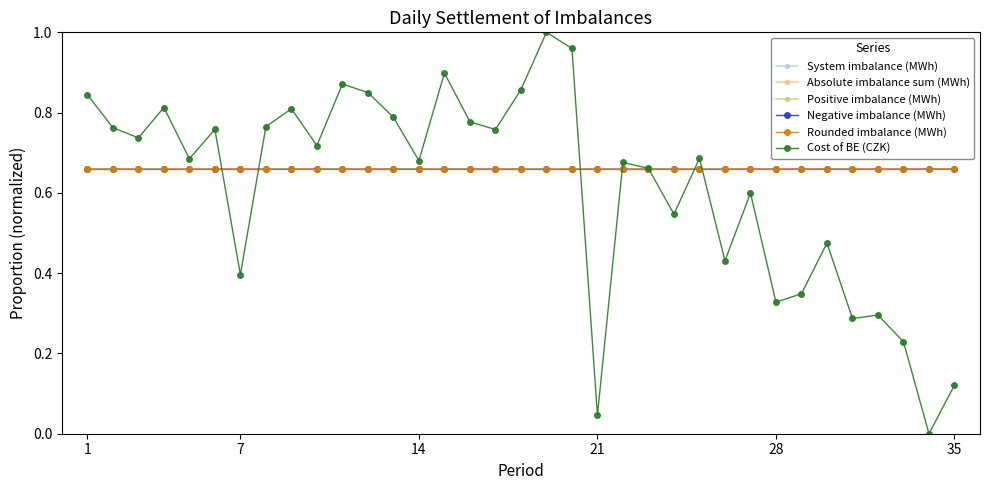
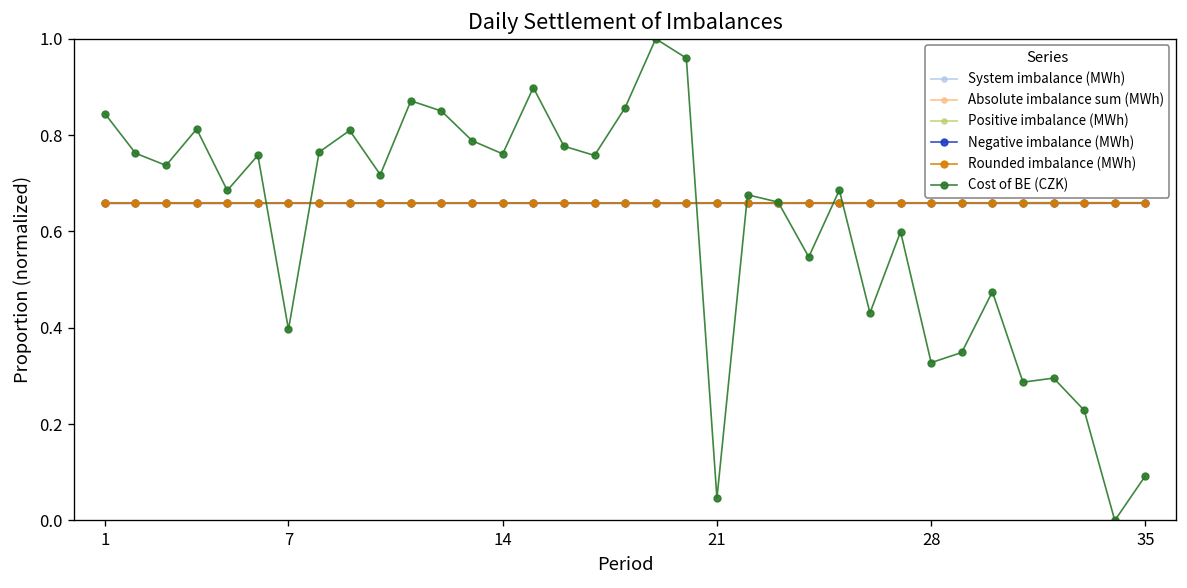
  {
    "Rounded imbalance (MWh)": {
      "1": 0.66,
      "7": 0.66,
      "14": 0.66,
      "21": 0.66,
      "28": 0.66,
      "35": 0.66
    },
    "Cost of BE (CZK)": {
      "1": 0.84,
      "7": 0.40,
-     "14": 0.68,
+     "14": 0.76,
      "21": 0.05,
      "28": 0.33,
-     "35": 0.12
+     "35": 0.09
    }
  }
